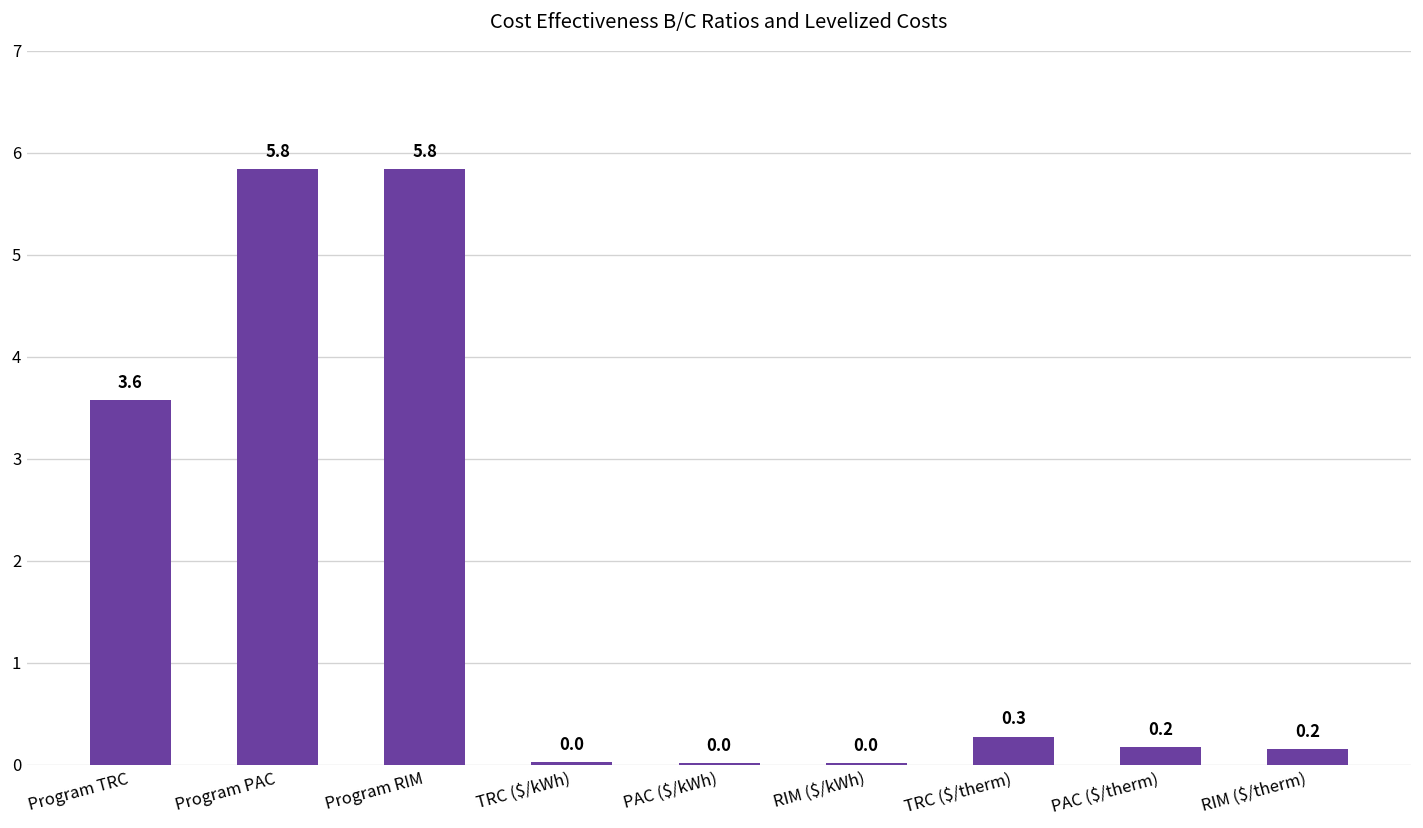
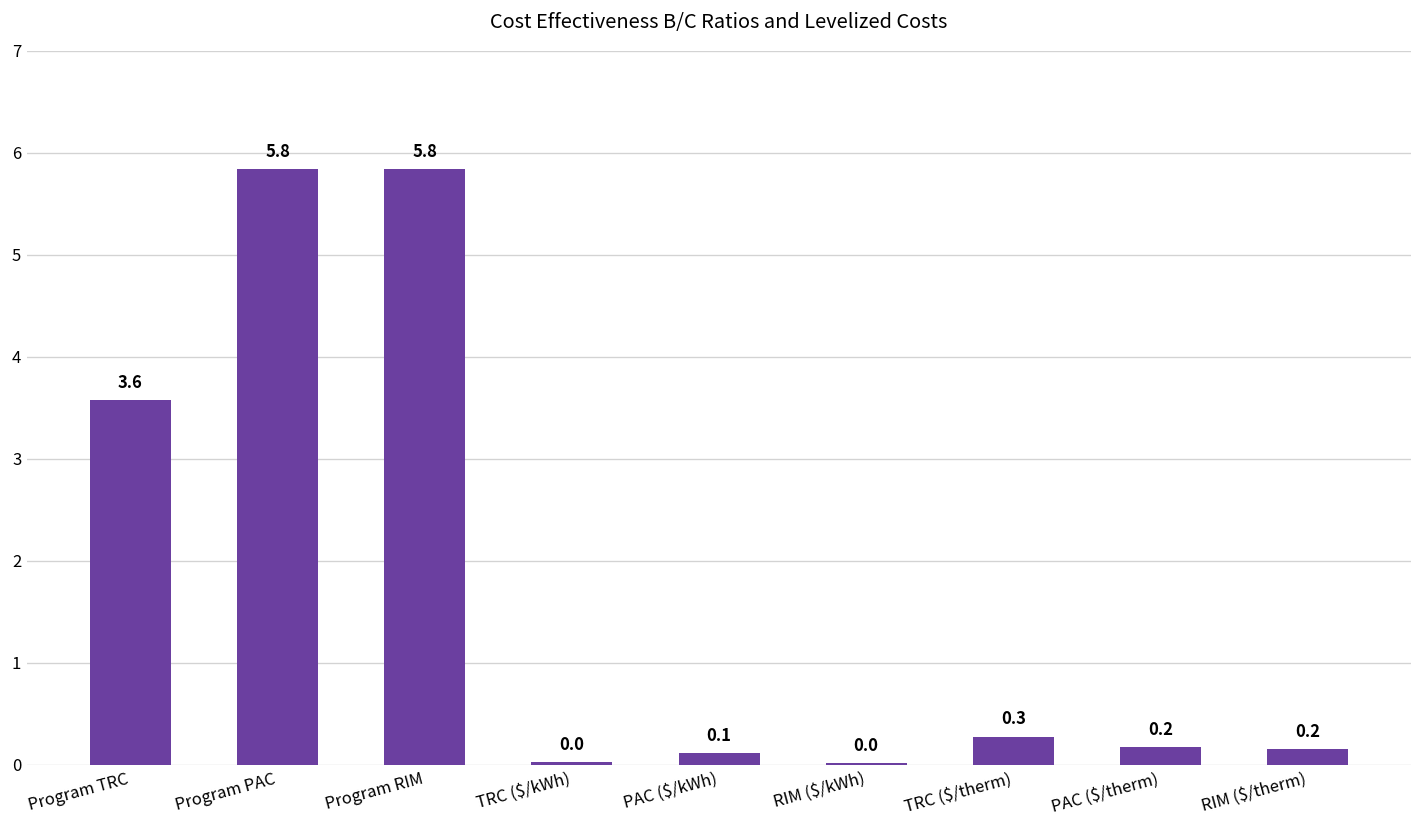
  {
    "Program TRC": 3.6,
    "Program PAC": 5.8,
    "Program RIM": 5.8,
    "TRC ($/kWh)": 0.0,
-   "PAC ($/kWh)": 0.0,
+   "PAC ($/kWh)": 0.1,
    "RIM ($/kWh)": 0.0,
    "TRC ($/therm)": 0.3,
    "PAC ($/therm)": 0.2,
    "RIM ($/therm)": 0.2
  }
